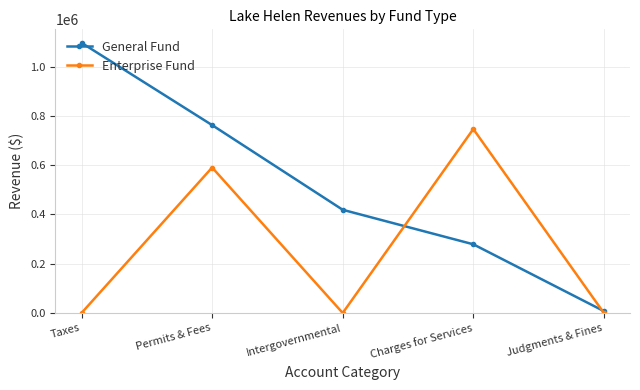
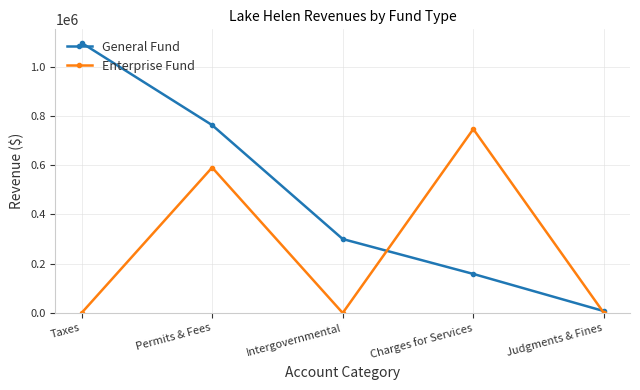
  {
    "General Fund": {
      "Taxes": 1100000,
      "Permits & Fees": 760000,
-     "Intergovernmental": 420000,
-     "Charges for Services": 280000
+     "Intergovernmental": 300000,
+     "Charges for Services": 160000
    },
    "Enterprise Fund": {
      "Taxes": 0,
      "Permits & Fees": 590000,
      "Intergovernmental": 0,
      "Charges for Services": 750000
    }
  }
